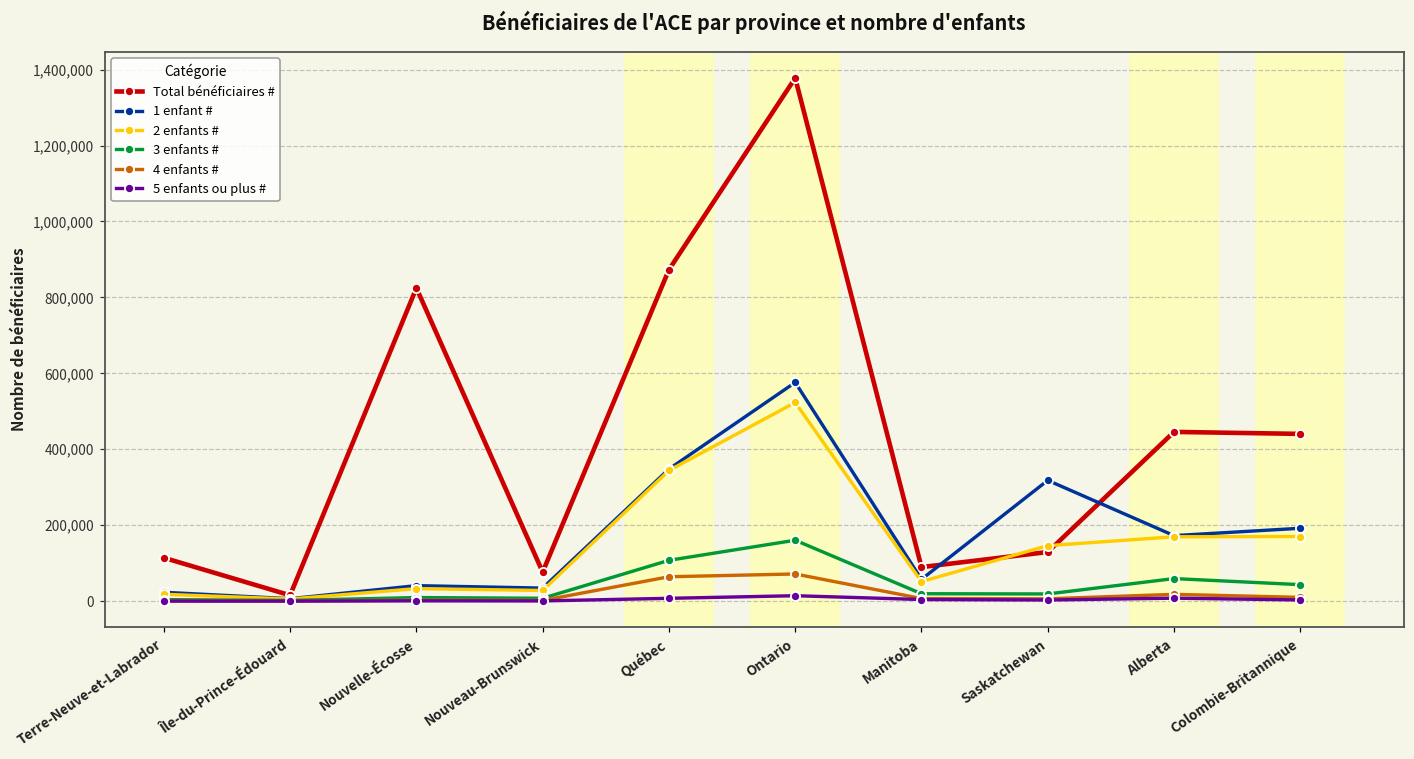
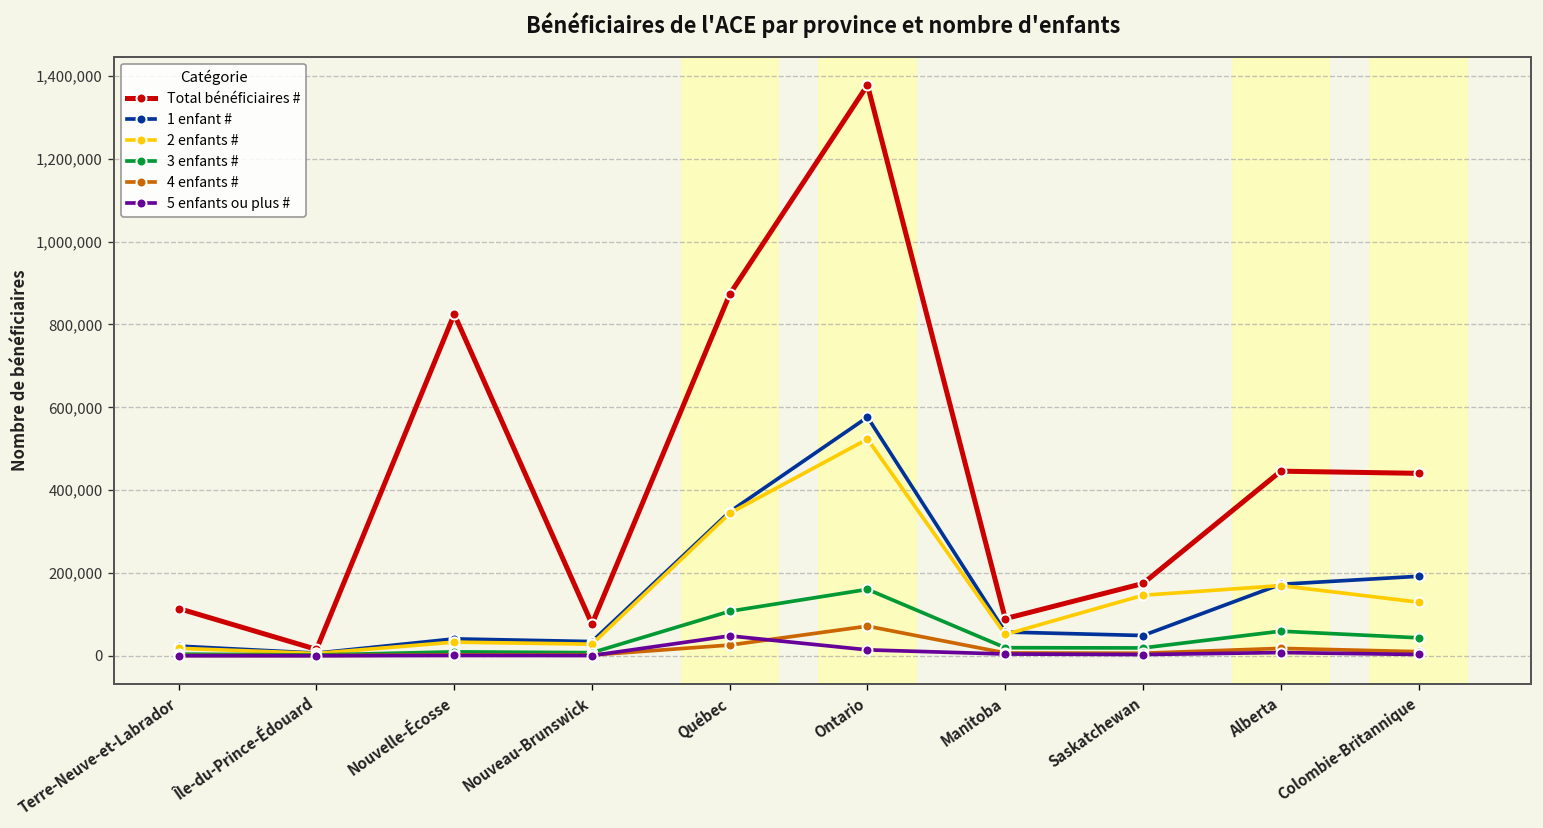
  {
    "Total bénéficiaires #": {
      "Terre-Neuve-et-Labrador": "110,000",
      "Île-du-Prince-Édouard": "20,000",
      "Nouvelle-Écosse": "820,000",
      "Nouveau-Brunswick": "80,000",
      "Québec": "870,000",
      "Ontario": "1,380,000",
      "Manitoba": "90,000",
-     "Saskatchewan": "130,000",
+     "Saskatchewan": "170,000",
      "Alberta": "450,000",
      "Colombie-Britannique": "440,000"
    },
    "1 enfant #": {
      "Nouvelle-Écosse": "40,000",
      "Ontario": "580,000",
-     "Saskatchewan": "320,000",
+     "Saskatchewan": "50,000",
      "Colombie-Britannique": "190,000"
    },
    "2 enfants #": {
      "Nouvelle-Écosse": "30,000",
      "Ontario": "520,000",
      "Saskatchewan": "150,000",
-     "Colombie-Britannique": "170,000"
+     "Colombie-Britannique": "130,000"
    },
    "3 enfants #": {
      "Québec": "110,000",
      "Ontario": "160,000",
      "Manitoba": "20,000",
      "Saskatchewan": "20,000",
      "Alberta": "60,000",
      "Colombie-Britannique": "40,000"
    },
    "4 enfants #": {
-     "Québec": "60,000",
+     "Québec": "30,000",
      "Ontario": "70,000",
      "Alberta": "20,000"
    },
    "5 enfants ou plus #": {
-     "Québec": "10,000",
+     "Québec": "50,000",
      "Ontario": "10,000",
      "Alberta": "10,000"
    }
  }
